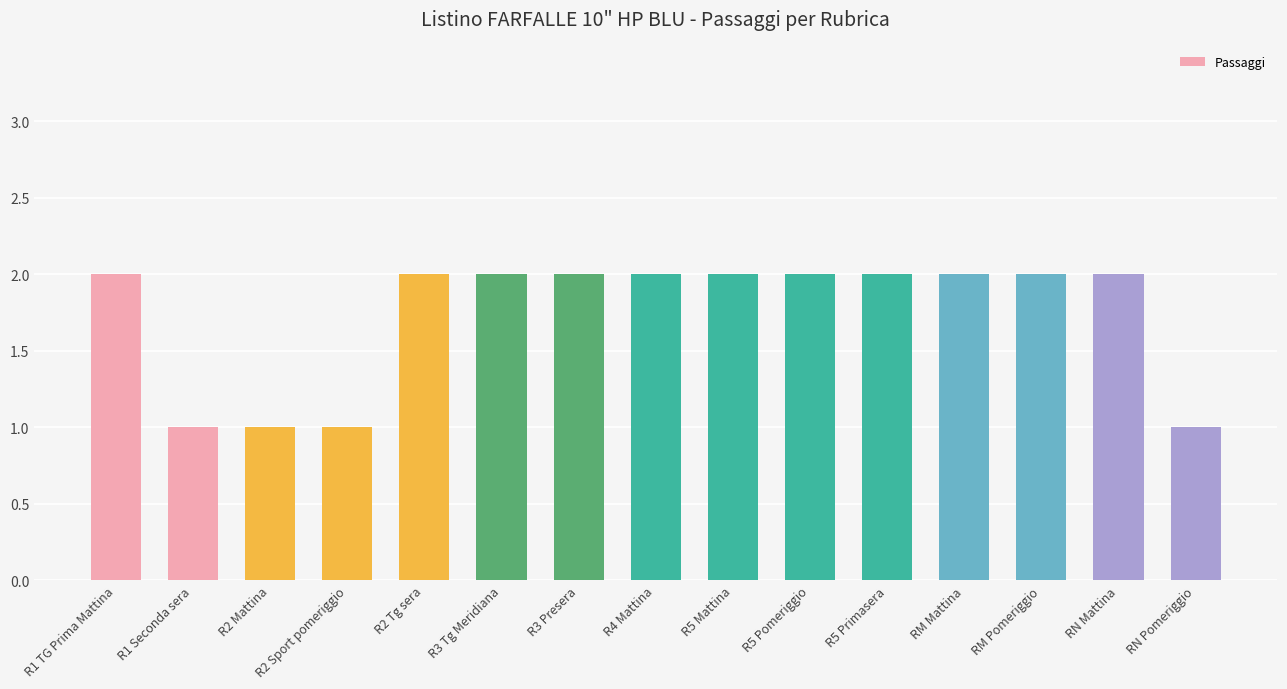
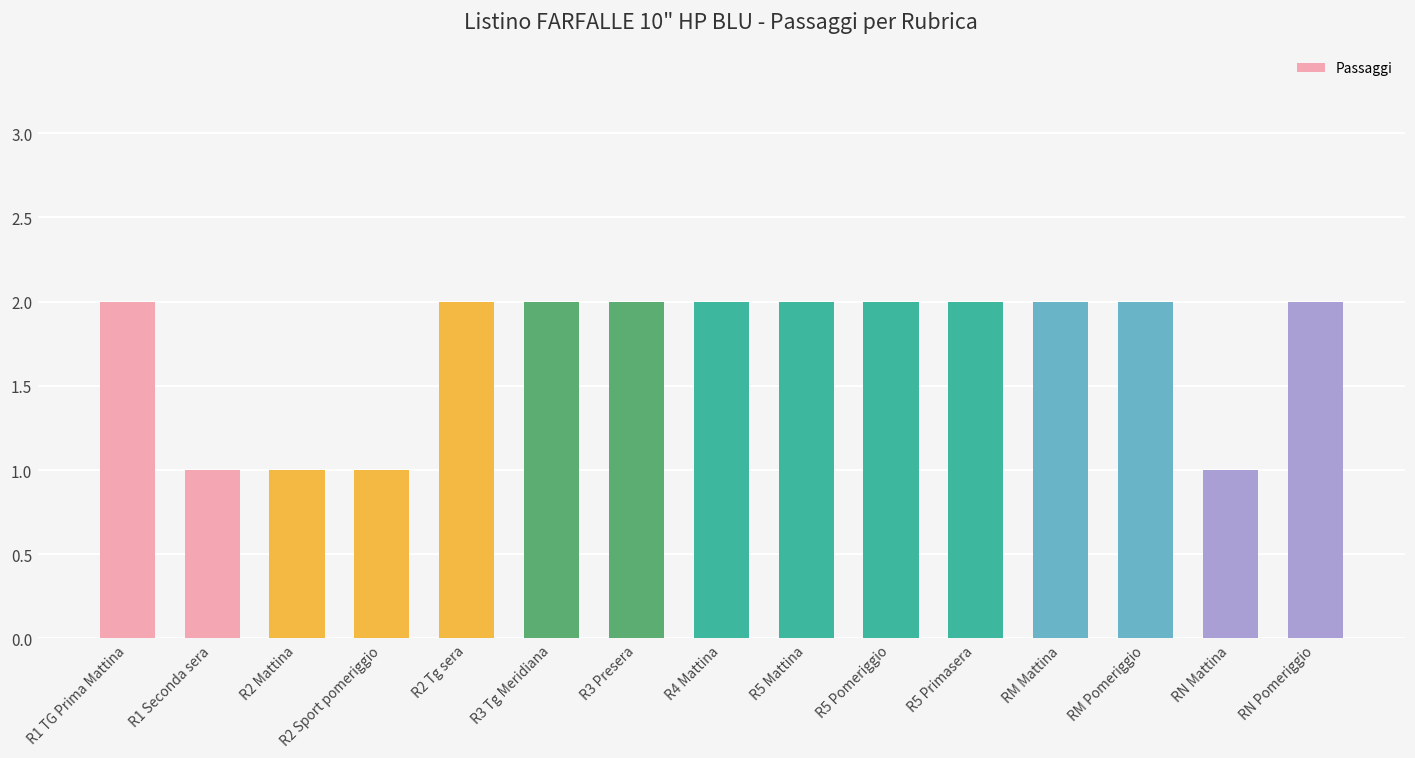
  {
    "R1 TG Prima Mattina": 2,
    "R1 Seconda sera": 1,
    "R2 Mattina": 1,
    "R2 Sport pomeriggio": 1,
    "R2 Tg sera": 2,
    "R3 Tg Meridiana": 2,
    "R3 Presera": 2,
    "R4 Mattina": 2,
    "R5 Mattina": 2,
    "R5 Pomeriggio": 2,
    "R5 Primasera": 2,
    "RM Mattina": 2,
    "RM Pomeriggio": 2,
-   "RN Mattina": 2,
-   "RN Pomeriggio": 1
+   "RN Mattina": 1,
+   "RN Pomeriggio": 2
  }
